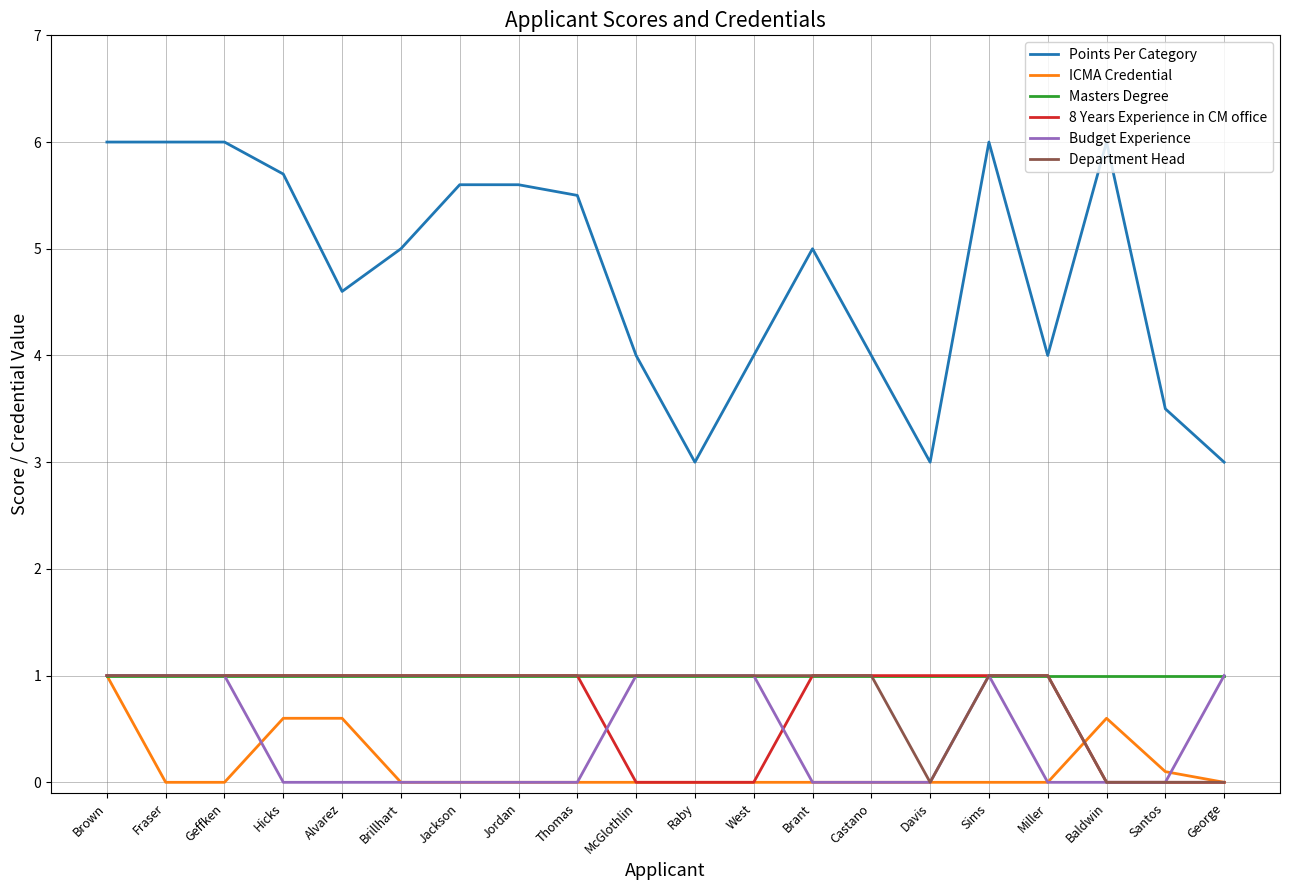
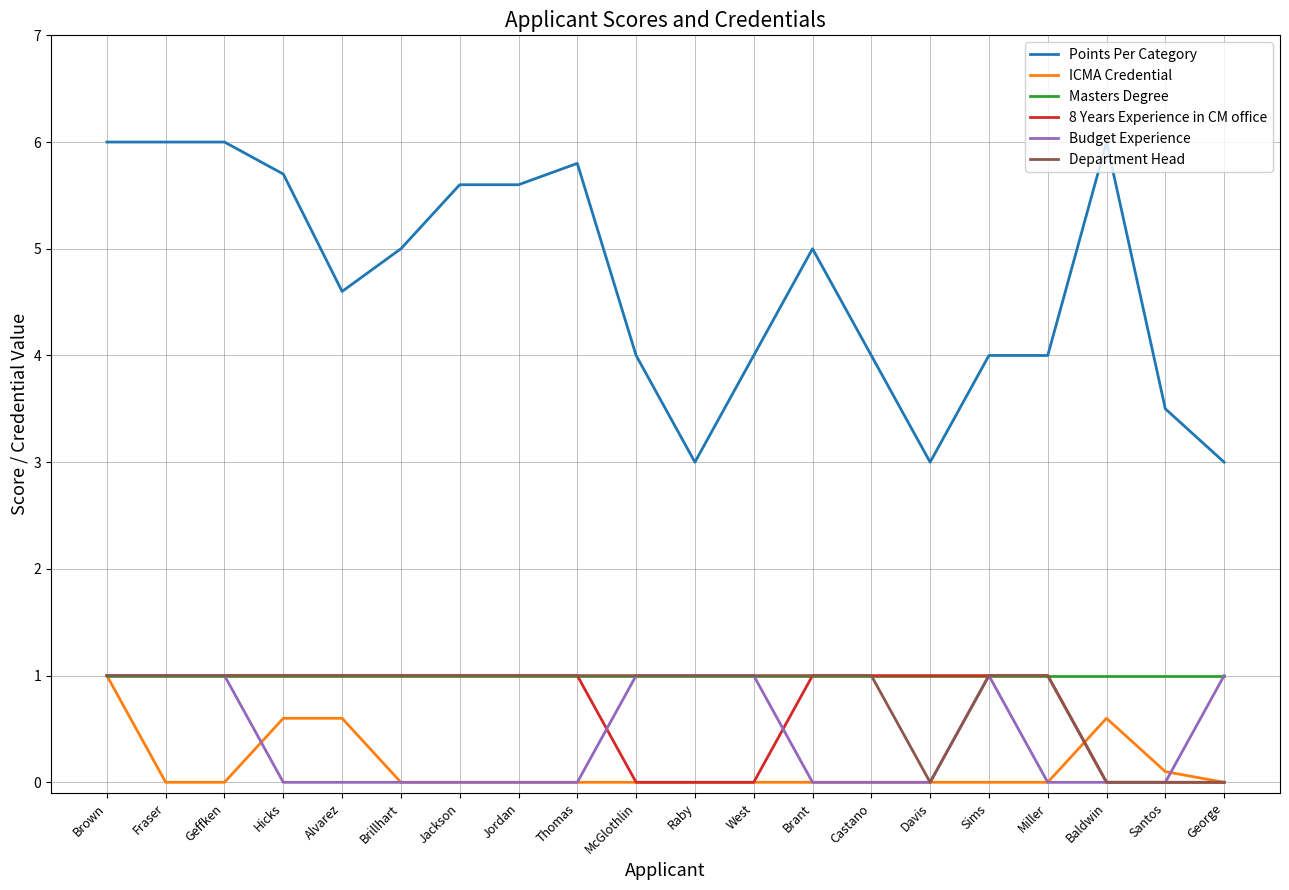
  {
    "Points Per Category": {
      "Brown": 6.0,
      "Fraser": 6.0,
      "Geffken": 6.0,
      "Hicks": 5.7,
      "Alvarez": 4.6,
      "Brillhart": 5.0,
      "Jackson": 5.6,
      "Jordan": 5.6,
-     "Thomas": 5.5,
+     "Thomas": 5.8,
      "McGlothlin": 4.0,
      "Raby": 3.0,
      "West": 4.0,
      "Brant": 5.0,
      "Castano": 4.0,
      "Davis": 3.0,
-     "Sims": 6,
+     "Sims": 4,
      "Miller": 4.0,
      "Santos": 3.5,
      "George": 3.0
    },
    "ICMA Credential": {
      "Fraser": 0.0,
      "Geffken": 0.0,
      "Hicks": 0.6,
      "Alvarez": 0.6,
      "Sims": 0.0,
      "Baldwin": 0.6,
      "Santos": 0.1
    },
    "Masters Degree": {
      "Baldwin": 1.0,
      "Santos": 1.0
    },
    "Budget Experience": {
      "Hicks": 0.0,
      "Alvarez": 0.0
    }
  }
